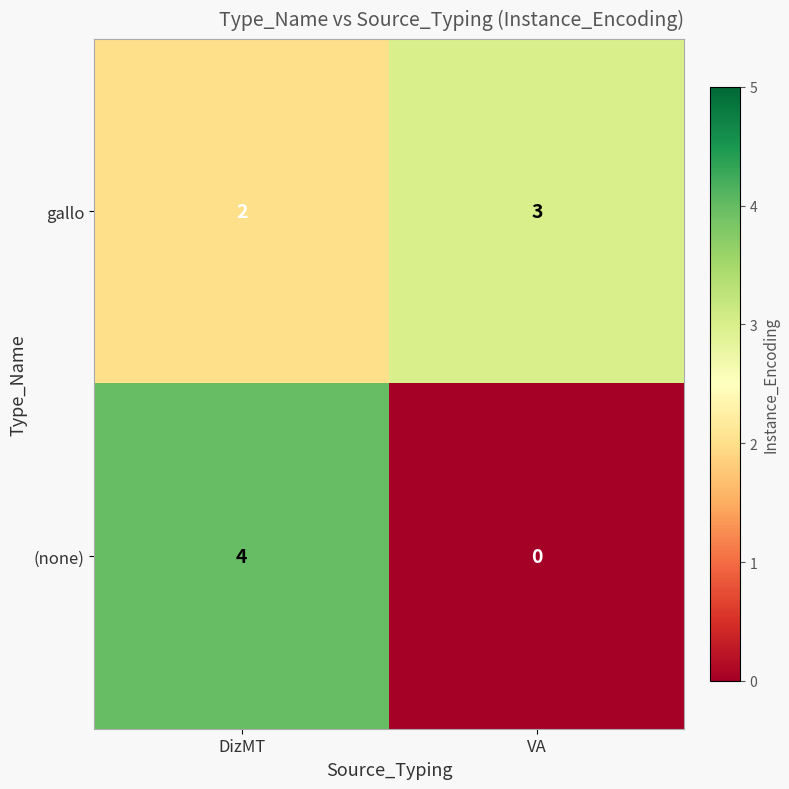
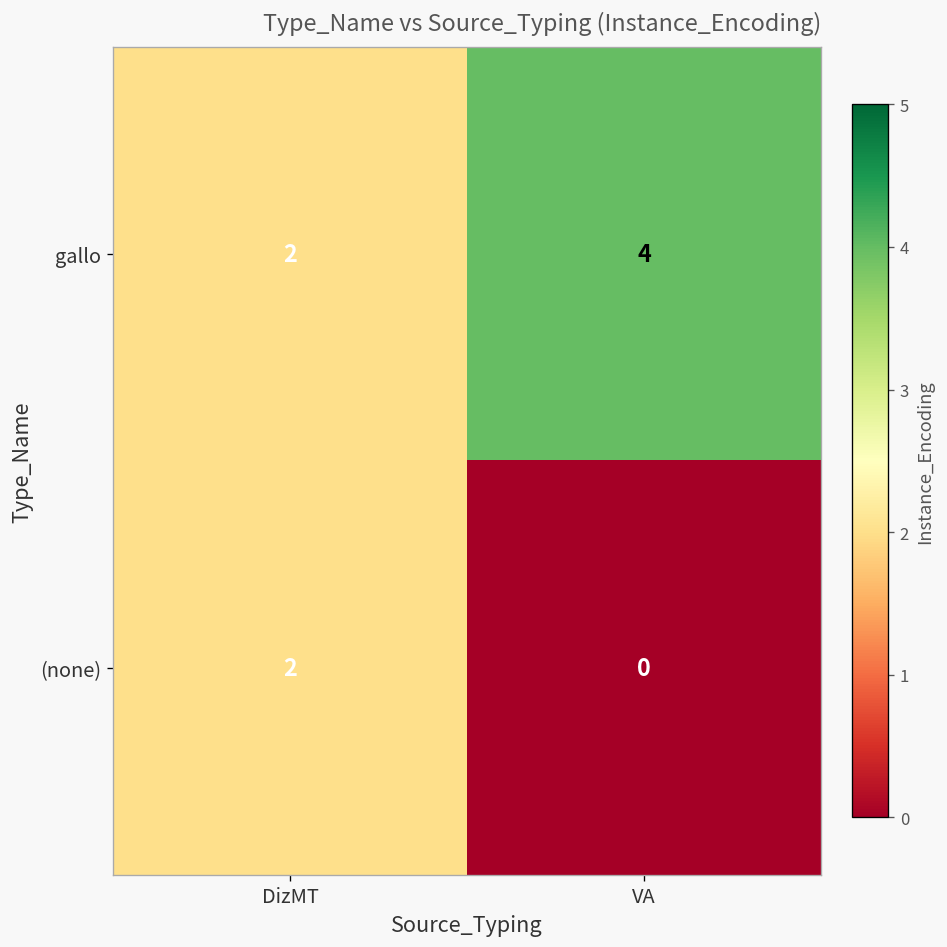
  {
    "gallo": {
      "DizMT": 2,
-     "VA": 3
+     "VA": 4
    },
    "(none)": {
-     "DizMT": 4,
+     "DizMT": 2,
      "VA": 0
    }
  }
